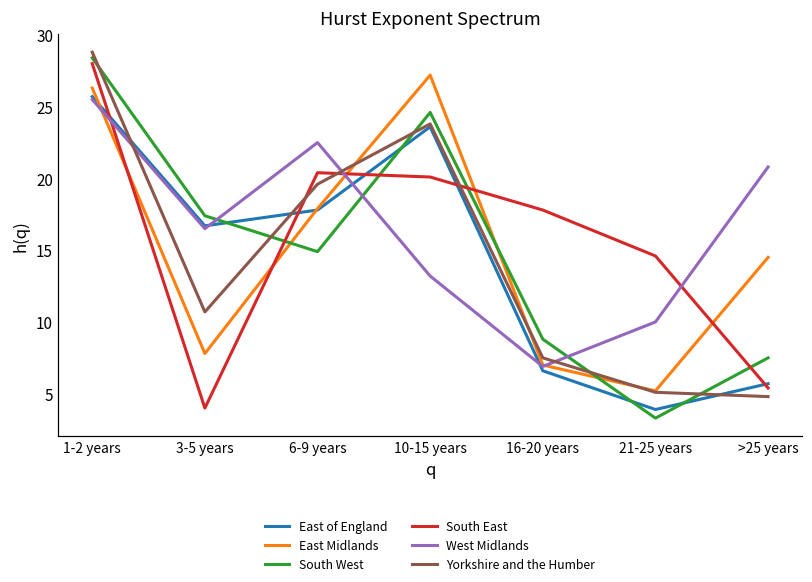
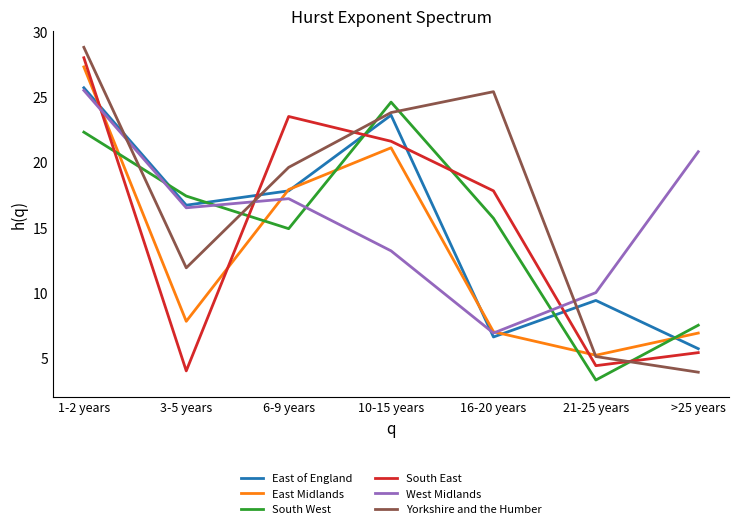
  {
    "East of England": {
      "1-2 years": 25.7,
      "3-5 years": 16.7,
      "10-15 years": 23.6,
      "16-20 years": 6.6,
-     "21-25 years": 3.9,
+     "21-25 years": 9.4,
      ">25 years": 5.7
    },
    "East Midlands": {
-     "1-2 years": 26.3,
+     "1-2 years": 27.3,
      "3-5 years": 7.8,
-     "10-15 years": 27.2,
-     ">25 years": 14.5
+     "10-15 years": 21.1,
+     ">25 years": 6.9
    },
    "South West": {
-     "1-2 years": 28.4,
+     "1-2 years": 22.3,
      "3-5 years": 17.4,
      "6-9 years": 14.9,
      "10-15 years": 24.6,
-     "16-20 years": 8.8,
+     "16-20 years": 15.7,
      "21-25 years": 3.3,
      ">25 years": 7.5
    },
    "South East": {
      "1-2 years": 28.0,
      "3-5 years": 4.0,
-     "6-9 years": 20.4,
-     "10-15 years": 20.1,
+     "6-9 years": 23.5,
+     "10-15 years": 21.6,
      "16-20 years": 17.8,
-     "21-25 years": 14.6,
+     "21-25 years": 4.4,
      ">25 years": 5.4
    },
    "West Midlands": {
      "1-2 years": 25.5,
      "3-5 years": 16.5,
-     "6-9 years": 22.5,
+     "6-9 years": 17.2,
      "10-15 years": 13.2,
      "21-25 years": 10.0,
      ">25 years": 20.8
    },
    "Yorkshire and the Humber": {
      "1-2 years": 28.8,
-     "3-5 years": 10.7,
+     "3-5 years": 11.9,
      "6-9 years": 19.6,
      "10-15 years": 23.8,
-     "16-20 years": 7.5,
-     ">25 years": 4.8
+     "16-20 years": 25.4,
+     ">25 years": 3.9
    }
  }
